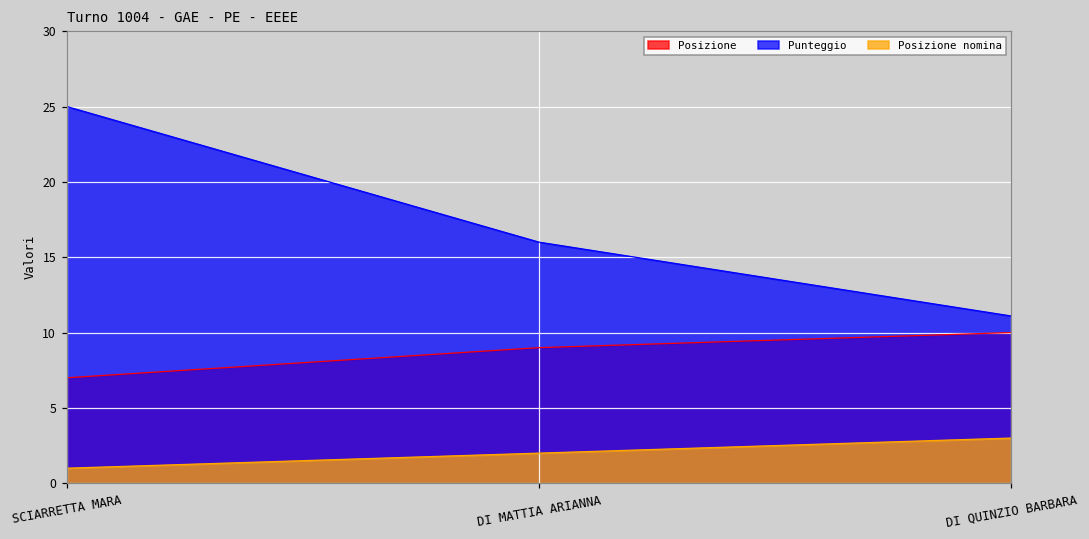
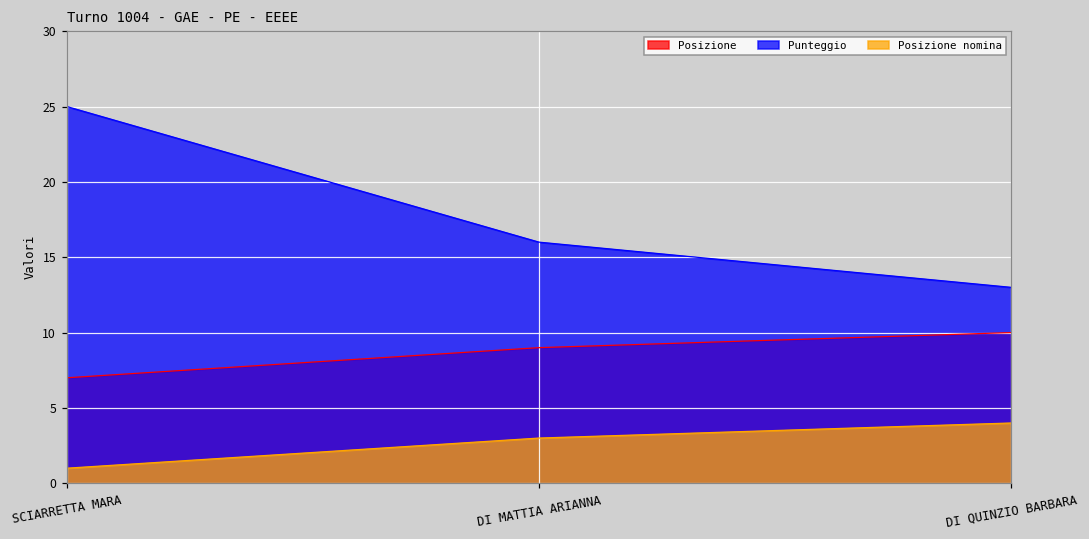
  {
    "Posizione": {
      "SCIARRETTA MARA": 7.0,
      "DI MATTIA ARIANNA": 9.0,
      "DI QUINZIO BARBARA": 10.0
    },
    "Punteggio": {
      "SCIARRETTA MARA": 25.0,
      "DI MATTIA ARIANNA": 16.0,
-     "DI QUINZIO BARBARA": 11.1
+     "DI QUINZIO BARBARA": 13.0
    },
    "Posizione nomina": {
      "SCIARRETTA MARA": 1,
-     "DI MATTIA ARIANNA": 2,
-     "DI QUINZIO BARBARA": 3
+     "DI MATTIA ARIANNA": 3,
+     "DI QUINZIO BARBARA": 4
    }
  }
